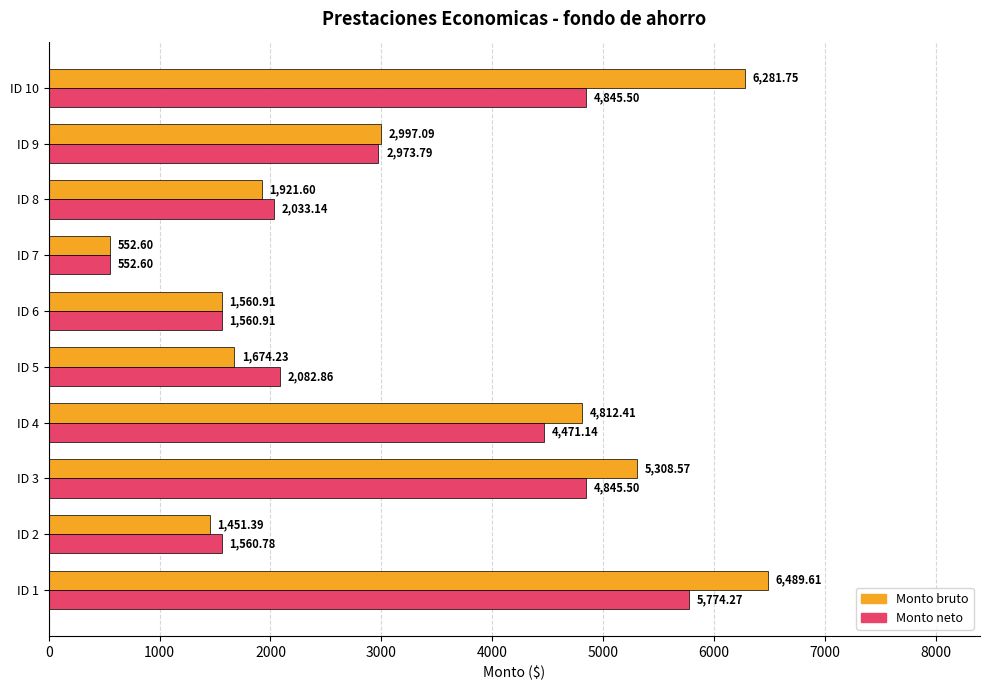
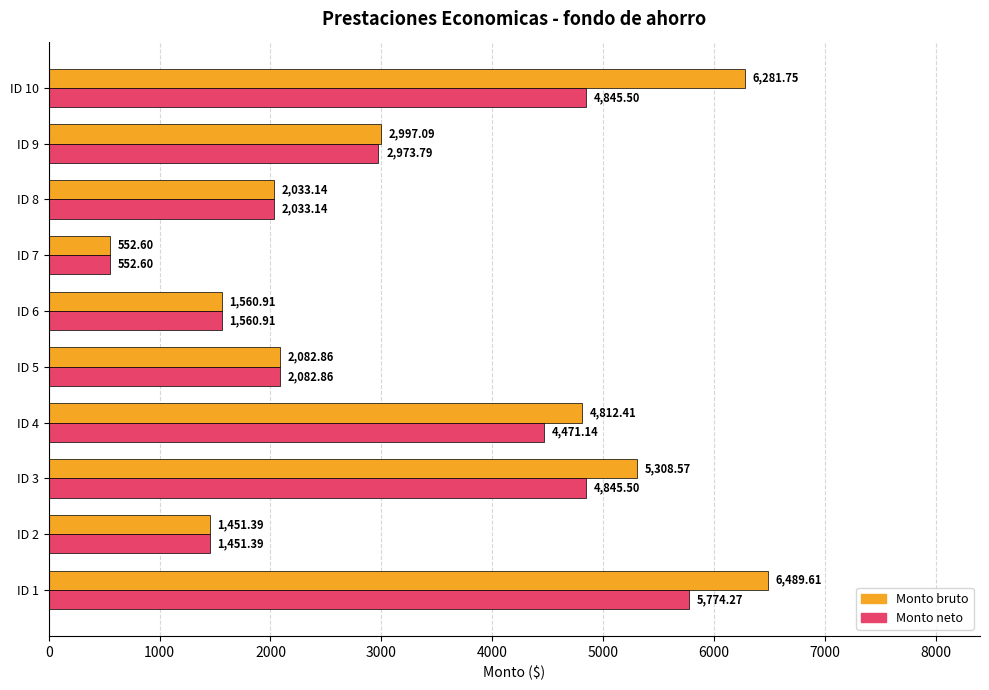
  {
    "Monto bruto": {
      "ID 10": "6,281.75",
      "ID 9": "2,997.09",
-     "ID 8": "1,921.60",
+     "ID 8": "2,033.14",
      "ID 7": "552.60",
      "ID 6": "1,560.91",
-     "ID 5": "1,674.23",
+     "ID 5": "2,082.86",
      "ID 4": "4,812.41",
      "ID 3": "5,308.57",
      "ID 2": "1,451.39",
      "ID 1": "6,489.61"
    },
    "Monto neto": {
      "ID 10": "4,845.50",
      "ID 9": "2,973.79",
      "ID 8": "2,033.14",
      "ID 7": "552.60",
      "ID 6": "1,560.91",
      "ID 5": "2,082.86",
      "ID 4": "4,471.14",
      "ID 3": "4,845.50",
-     "ID 2": "1,560.78",
+     "ID 2": "1,451.39",
      "ID 1": "5,774.27"
    }
  }
